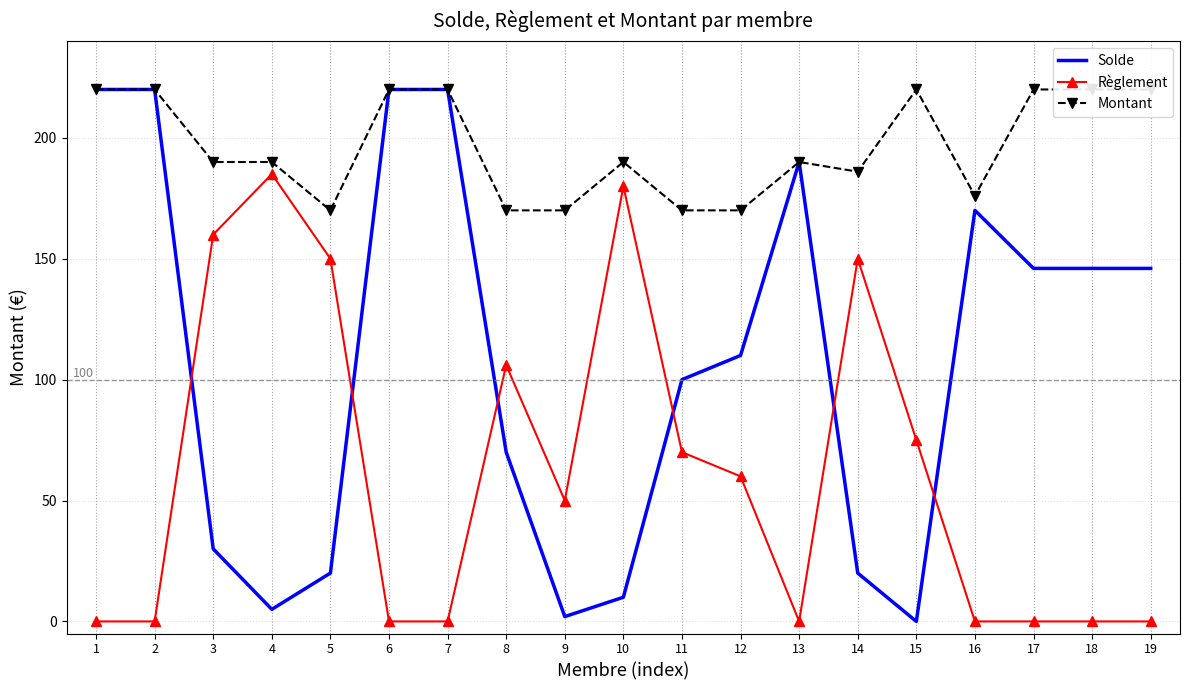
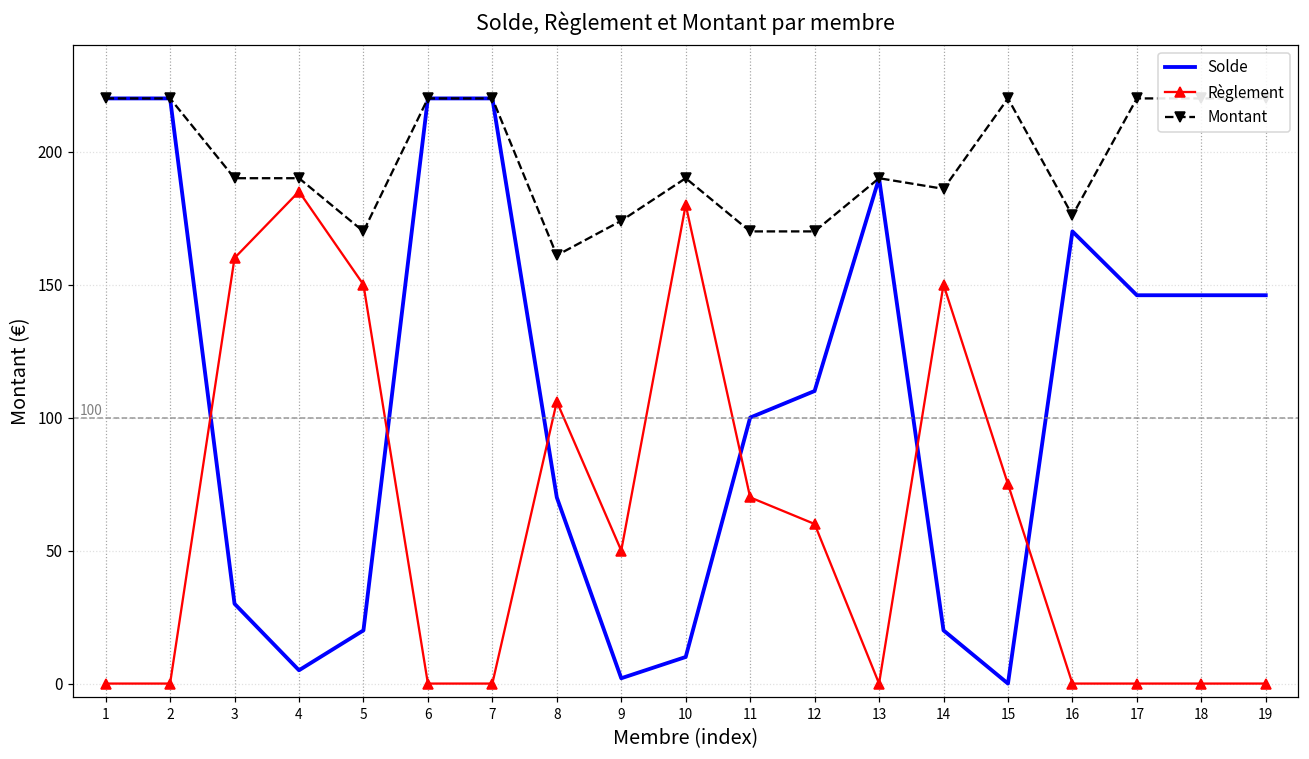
  {
    "Solde": {
      "3": 30,
      "4": 5,
      "5": 20,
      "8": 70,
      "9": 2,
      "10": 10,
      "11": 100,
      "12": 110,
      "14": 20,
      "15": 0,
      "16": 170,
      "17": 146,
      "18": 146,
      "19": 146
    },
    "Règlement": {
      "1": 0,
      "2": 0,
      "3": 160,
      "4": 185,
      "5": 150,
      "6": 0,
      "7": 0,
      "8": 106,
      "9": 50,
      "10": 180,
      "11": 70,
      "12": 60,
      "13": 0,
      "14": 150,
      "15": 75,
      "16": 0,
      "17": 0,
      "18": 0,
      "19": 0
    },
    "Montant": {
      "3": 190,
      "4": 190,
      "5": 170,
-     "8": 170,
-     "9": 170,
+     "8": 161,
+     "9": 174,
      "10": 190,
      "11": 170,
      "12": 170,
      "14": 186,
      "15": 220,
      "16": 176,
      "17": 220
    }
  }
